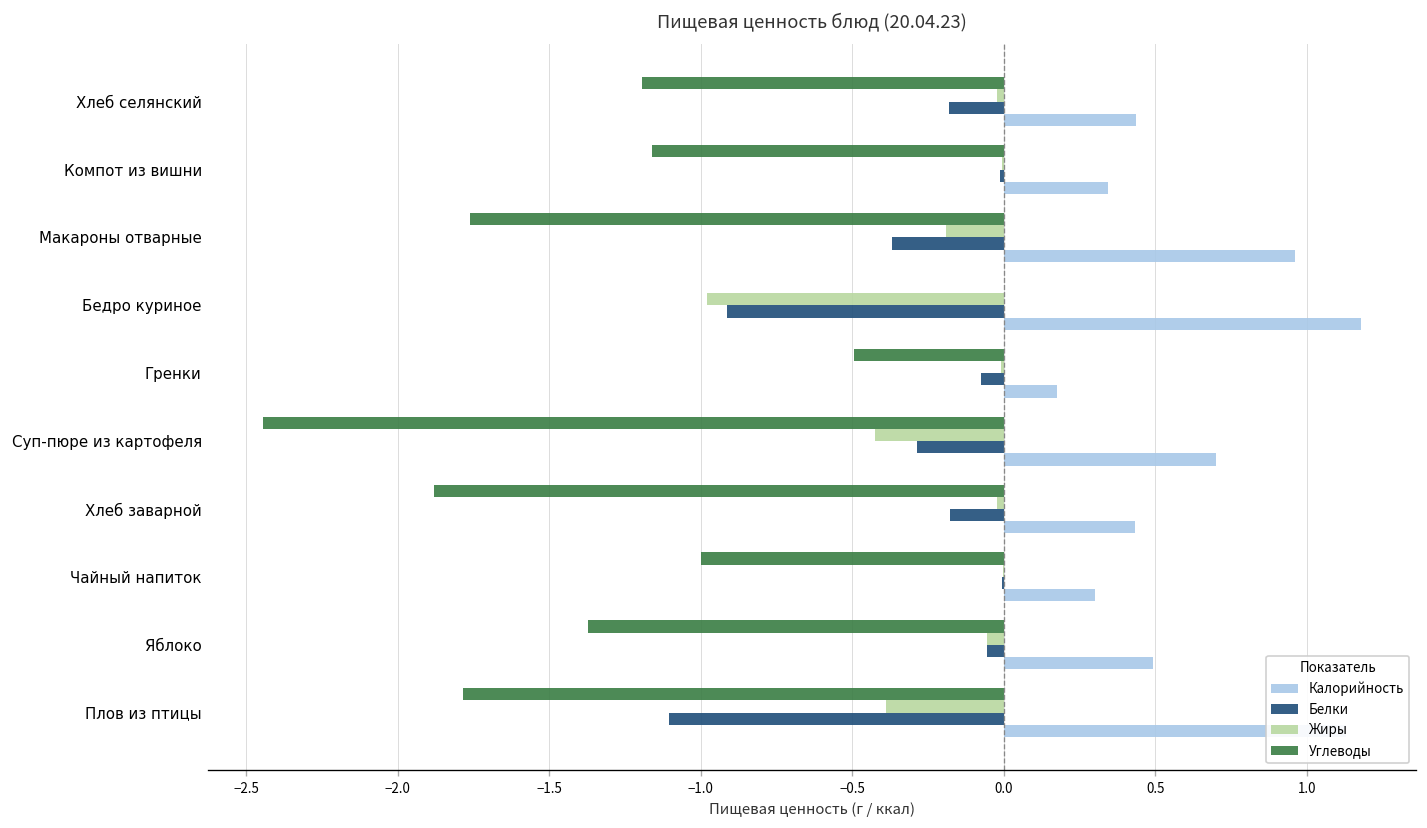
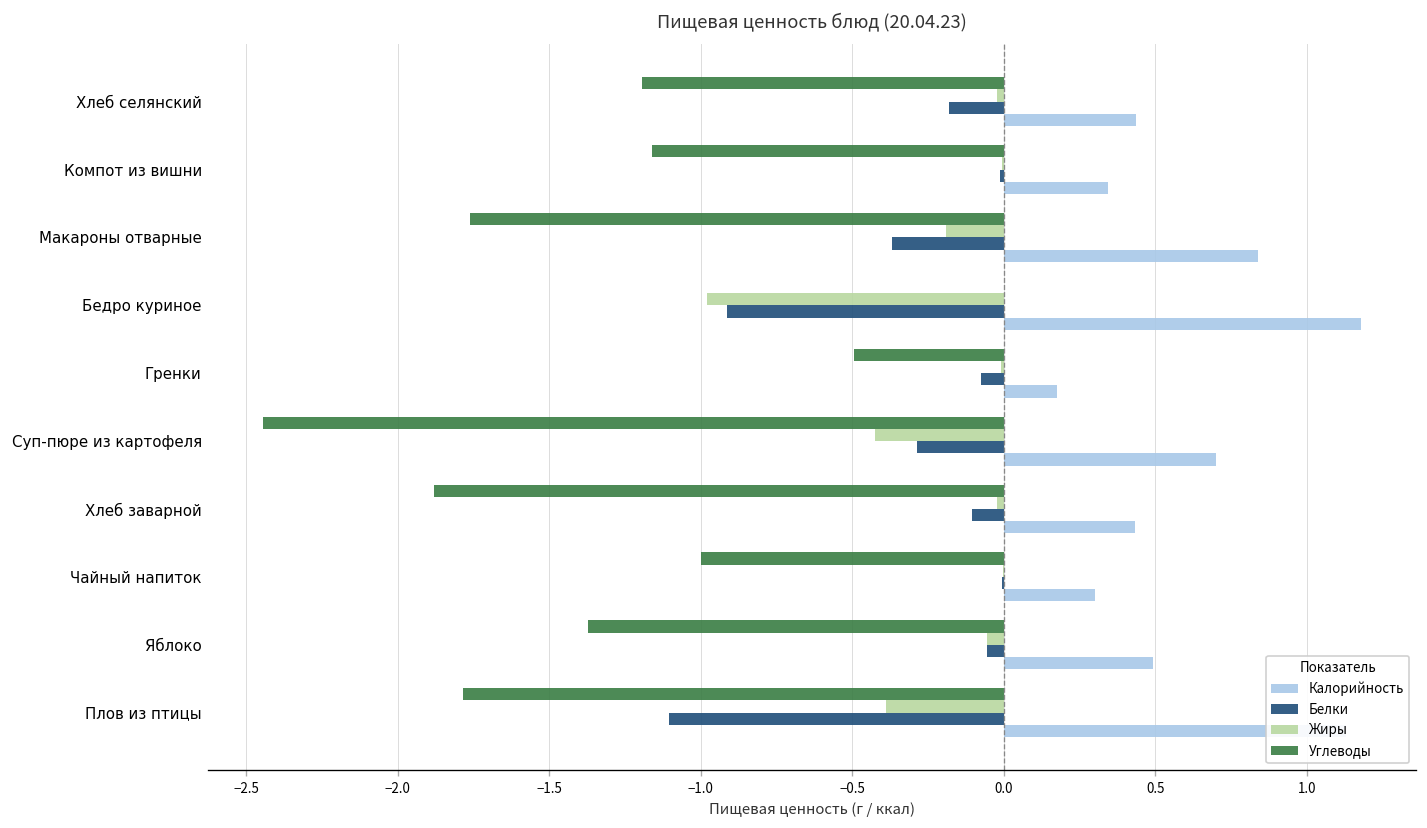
  {
    "Калорийность": {
      "Хлеб селянский": 0.44,
      "Компот из вишни": 0.35,
-     "Макароны отварные": 0.96,
+     "Макароны отварные": 0.84,
      "Бедро куриное": 1.18,
      "Гренки": 0.18,
      "Суп-пюре из картофеля": 0.70,
      "Хлеб заварной": 0.43,
      "Чайный напиток": 0.30,
      "Яблоко": 0.49
    },
    "Белки": {
      "Хлеб селянский": -0.18,
      "Компот из вишни": -0.01,
      "Макароны отварные": -0.37,
      "Бедро куриное": -0.91,
      "Гренки": -0.08,
      "Суп-пюре из картофеля": -0.29,
-     "Хлеб заварной": -0.18,
+     "Хлеб заварной": -0.11,
      "Яблоко": -0.06,
      "Плов из птицы": -1.11
    },
    "Жиры": {
      "Хлеб селянский": -0.02,
      "Макароны отварные": -0.19,
      "Бедро куриное": -0.98,
      "Суп-пюре из картофеля": -0.43,
      "Хлеб заварной": -0.02,
      "Яблоко": -0.06,
      "Плов из птицы": -0.39
    },
    "Углеводы": {
      "Хлеб селянский": -1.19,
      "Компот из вишни": -1.16,
      "Макароны отварные": -1.76,
      "Бедро куриное": 0.00,
      "Гренки": -0.50,
      "Суп-пюре из картофеля": -2.45,
      "Хлеб заварной": -1.88,
      "Чайный напиток": -1.00,
      "Яблоко": -1.37,
      "Плов из птицы": -1.78
    }
  }
